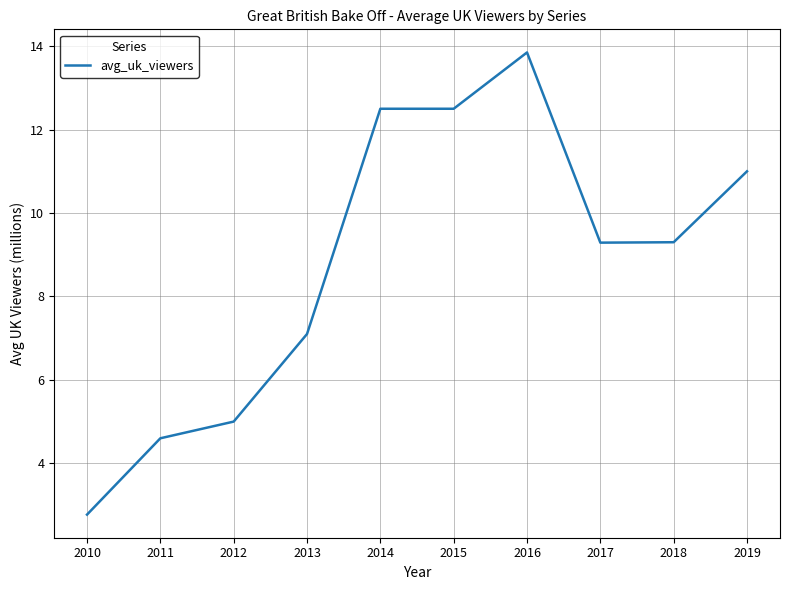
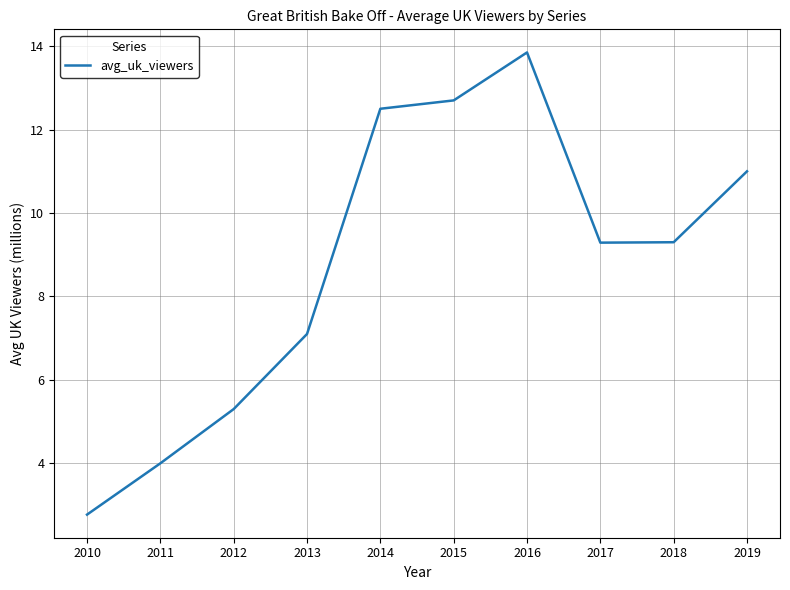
  {
    "2010": 2.8,
-   "2011": 4.6,
-   "2012": 5.0,
+   "2011": 4.0,
+   "2012": 5.3,
    "2013": 7.1,
    "2014": 12.5,
-   "2015": 12.5,
+   "2015": 12.7,
    "2016": 13.9,
    "2017": 9.3,
    "2018": 9.3,
    "2019": 11.0
  }
